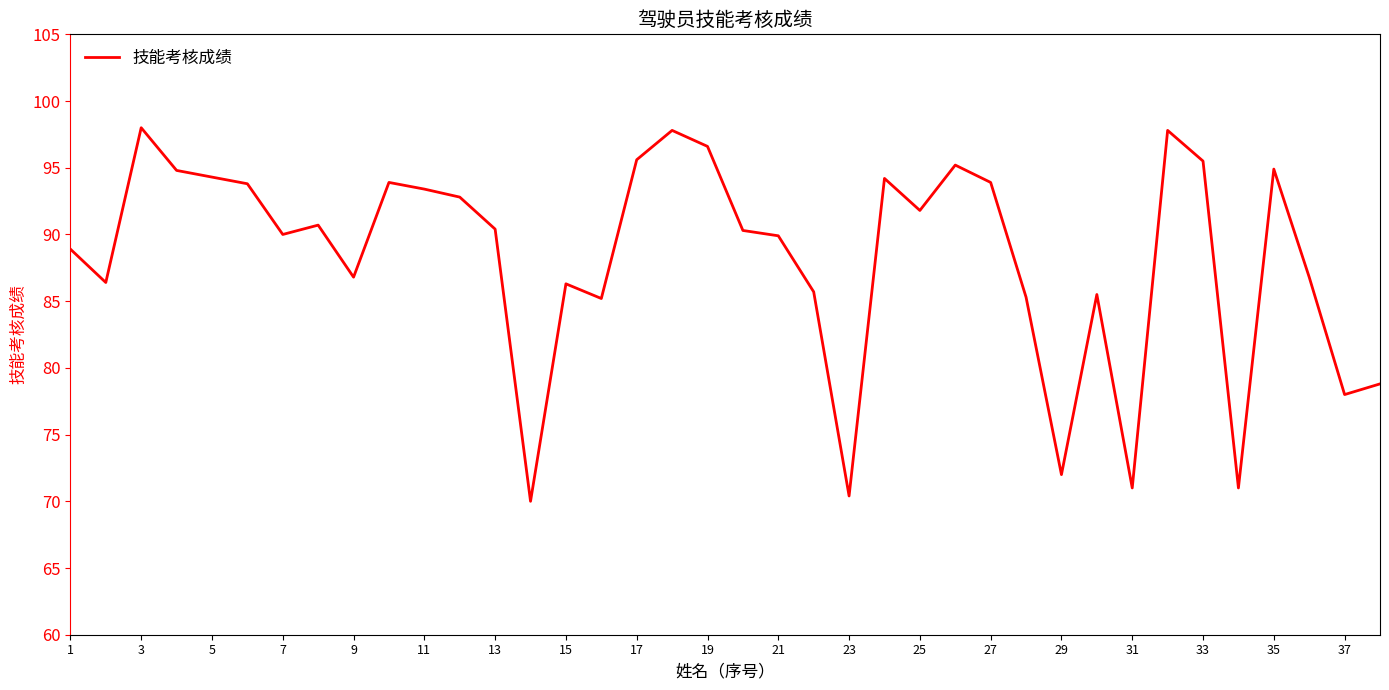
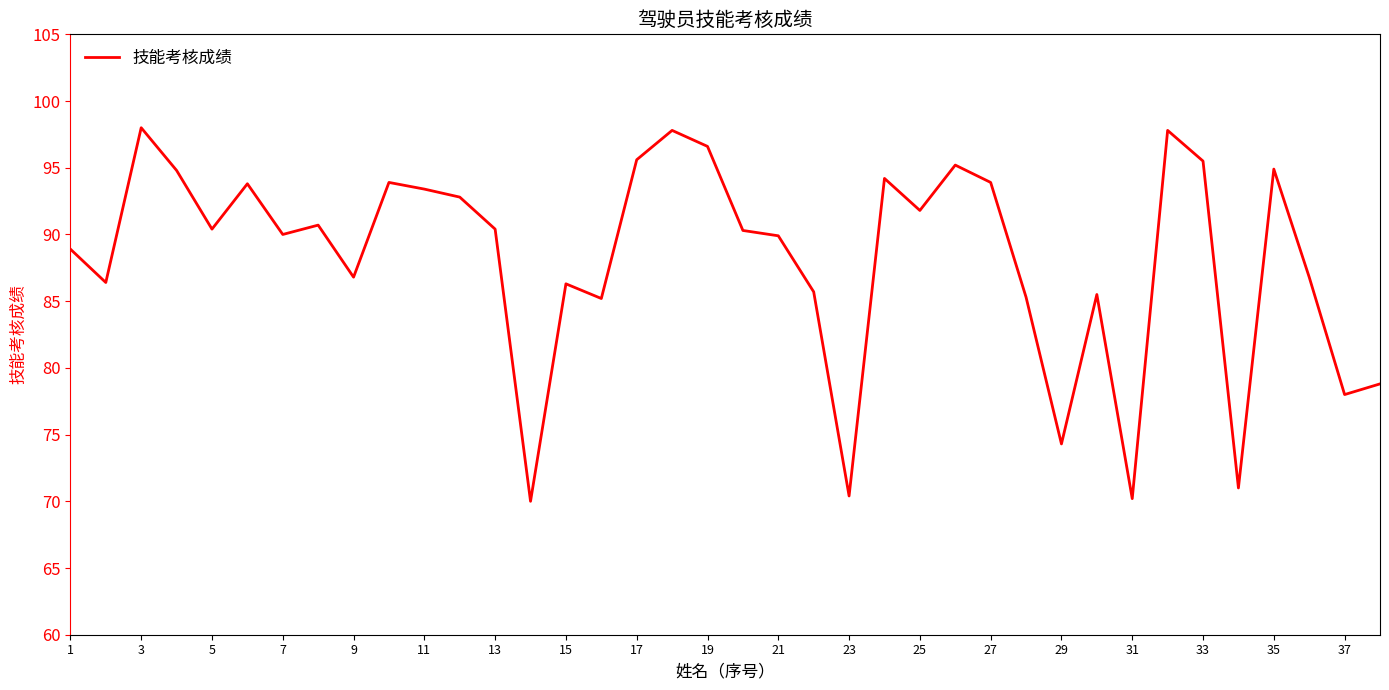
  {
    "1": 88.9,
    "3": 98.0,
-   "5": 94.3,
+   "5": 90.4,
    "7": 90.0,
    "9": 86.8,
    "11": 93.4,
    "13": 90.4,
    "15": 86.3,
    "17": 95.6,
    "19": 96.6,
    "21": 89.9,
    "23": 70.4,
    "25": 91.8,
    "27": 93.9,
-   "29": 72.0,
-   "31": 71.0,
+   "29": 74.3,
+   "31": 70.2,
    "33": 95.5,
    "35": 94.9,
    "37": 78.0
  }
